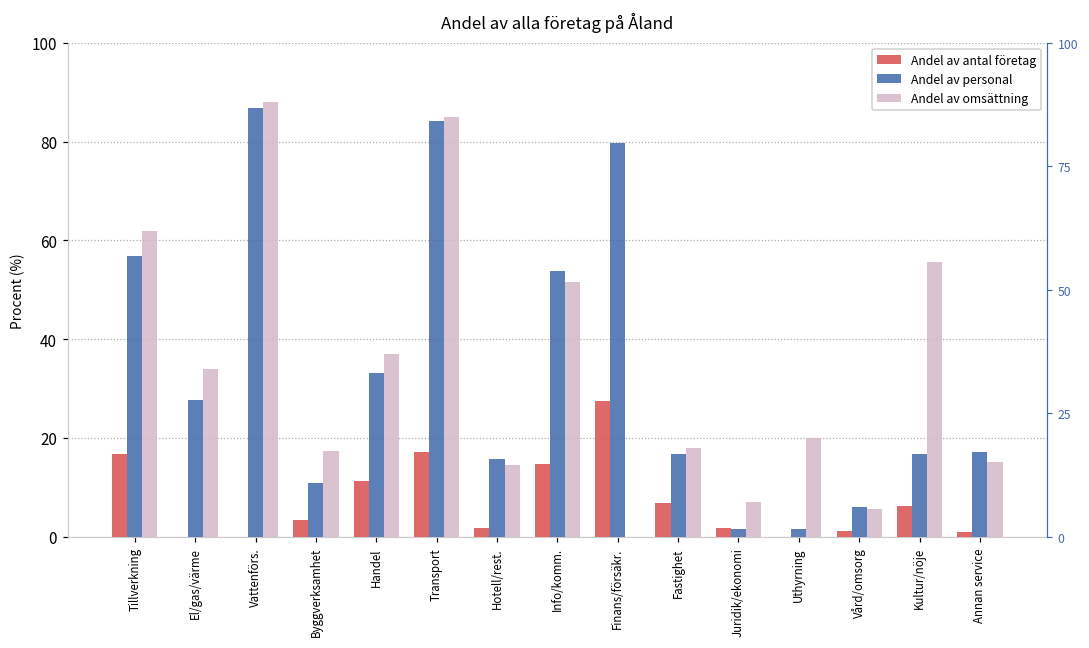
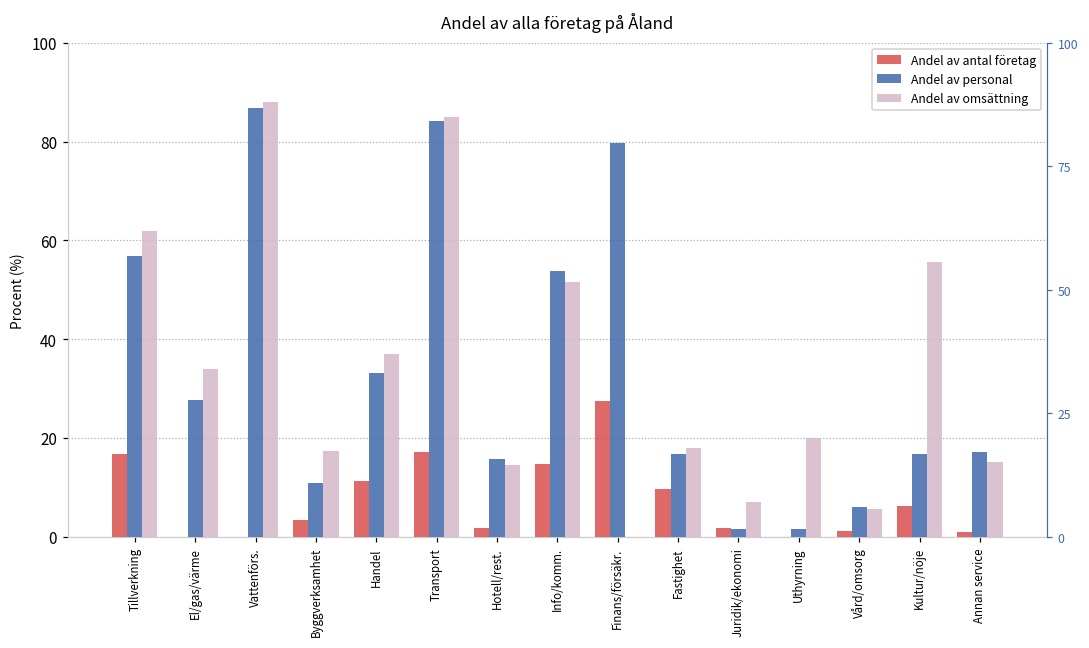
  {
    "Andel av antal företag": {
      "Tillverkning": 17,
      "El/gas/värme": 0,
      "Vattenförs.": 0,
      "Byggverksamhet": 3,
      "Handel": 11,
      "Transport": 17,
      "Hotell/rest.": 2,
      "Info/komm.": 15,
      "Finans/försäkr.": 27,
-     "Fastighet": 7,
+     "Fastighet": 10,
      "Juridik/ekonomi": 2,
      "Uthyrning": 0,
      "Vård/omsorg": 1,
      "Kultur/nöje": 6,
      "Annan service": 1
    },
    "Andel av personal": {
      "Tillverkning": 57,
      "El/gas/värme": 28,
      "Vattenförs.": 87,
      "Byggverksamhet": 11,
      "Handel": 33,
      "Transport": 84,
      "Hotell/rest.": 16,
      "Info/komm.": 54,
      "Finans/försäkr.": 80,
      "Fastighet": 17,
      "Juridik/ekonomi": 2,
      "Uthyrning": 2,
      "Vård/omsorg": 6,
      "Kultur/nöje": 17,
      "Annan service": 17
    },
    "Andel av omsättning": {
      "Tillverkning": 62,
      "El/gas/värme": 34,
      "Vattenförs.": 88,
      "Byggverksamhet": 17,
      "Handel": 37,
      "Transport": 85,
      "Hotell/rest.": 14,
      "Info/komm.": 52,
      "Finans/försäkr.": 0,
      "Fastighet": 18,
      "Juridik/ekonomi": 7,
      "Uthyrning": 20,
      "Vård/omsorg": 6,
      "Kultur/nöje": 56,
      "Annan service": 15
    }
  }
